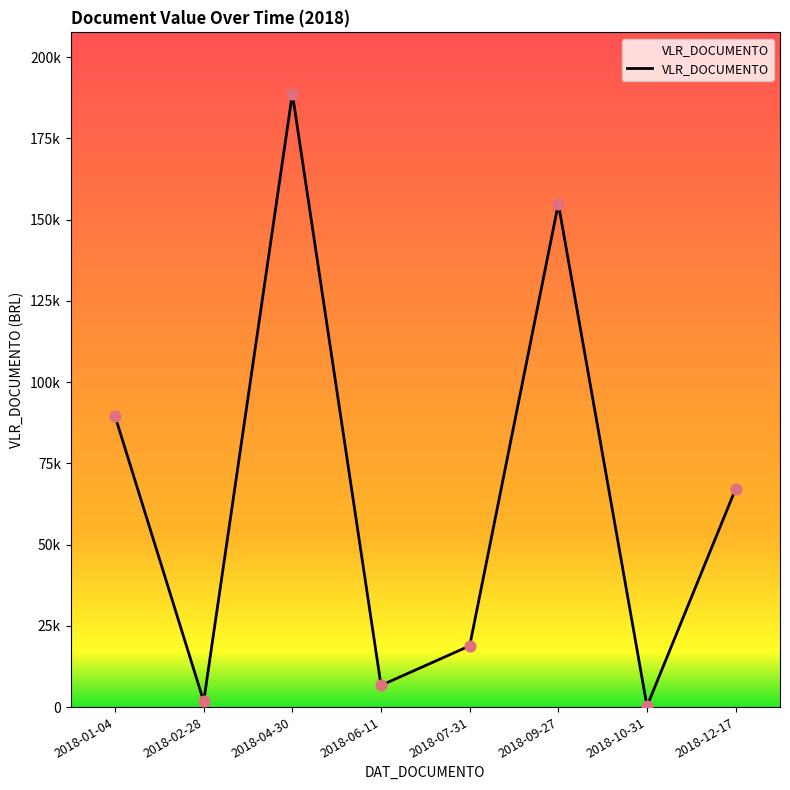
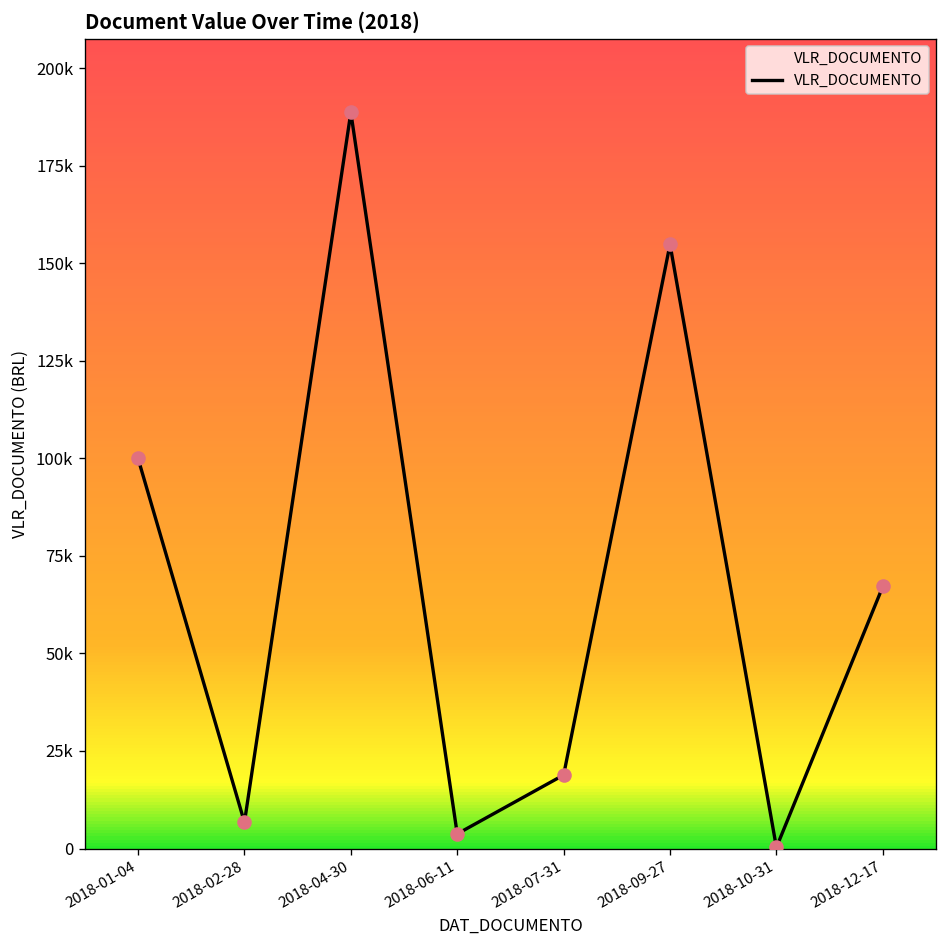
  {
-   "2018-01-04": 90000,
-   "2018-02-28": 2000,
+   "2018-01-04": 100000,
+   "2018-02-28": 7000,
    "2018-04-30": 189000,
-   "2018-06-11": 7000,
+   "2018-06-11": 4000,
    "2018-07-31": 19000,
    "2018-09-27": 155000,
    "2018-10-31": 0,
    "2018-12-17": 67000
  }
